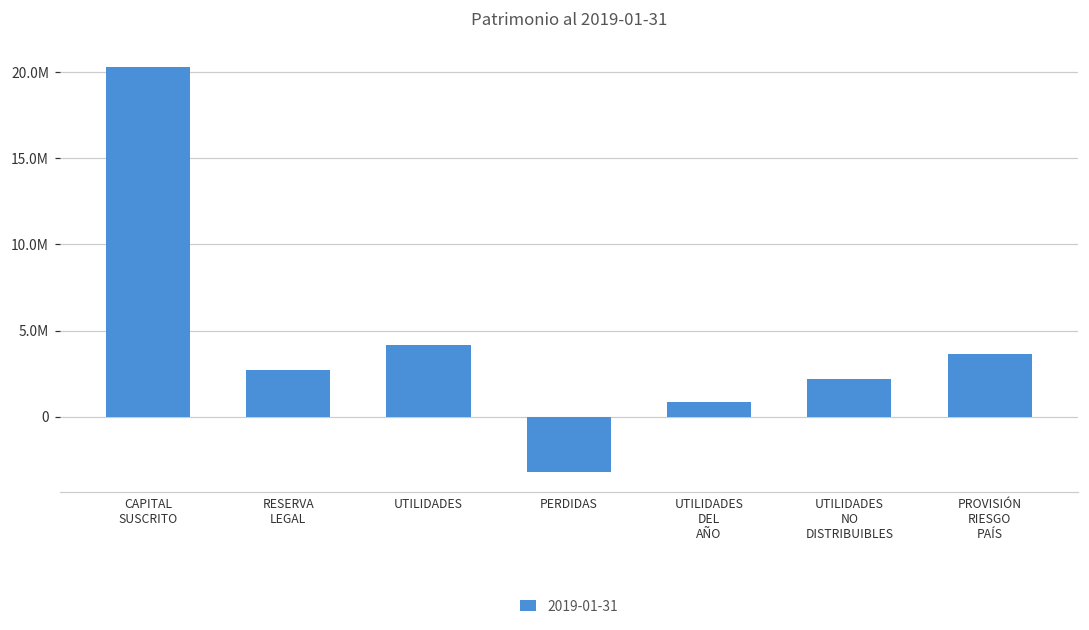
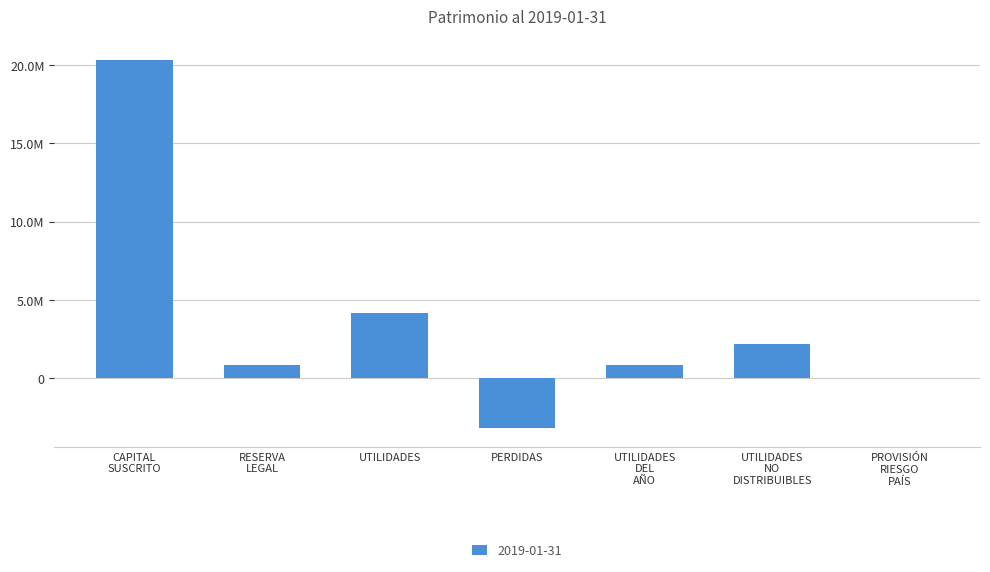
  {
    "CAPITAL SUSCRITO": 20300000,
-   "RESERVA LEGAL": 2700000,
+   "RESERVA LEGAL": 800000,
    "UTILIDADES": 4200000,
    "PERDIDAS": -3200000,
    "UTILIDADES DEL AÑO": 800000,
    "UTILIDADES NO DISTRIBUIBLES": 2200000,
-   "PROVISIÓN RIESGO PAÍS": 3600000
+   "PROVISIÓN RIESGO PAÍS": 0
  }
